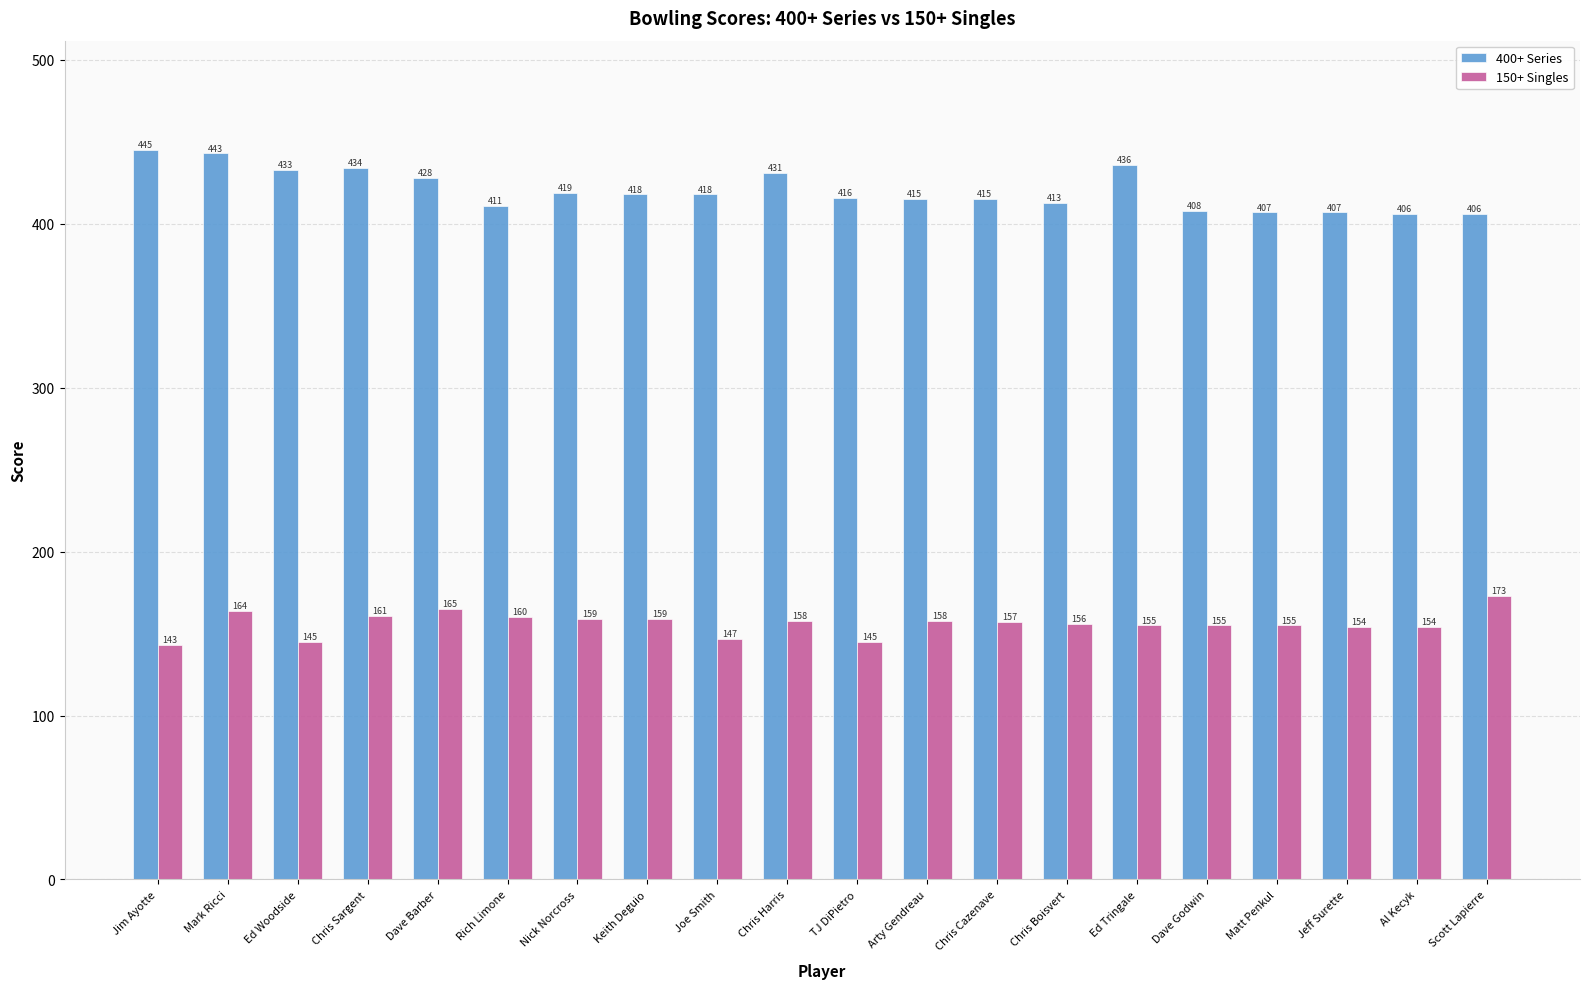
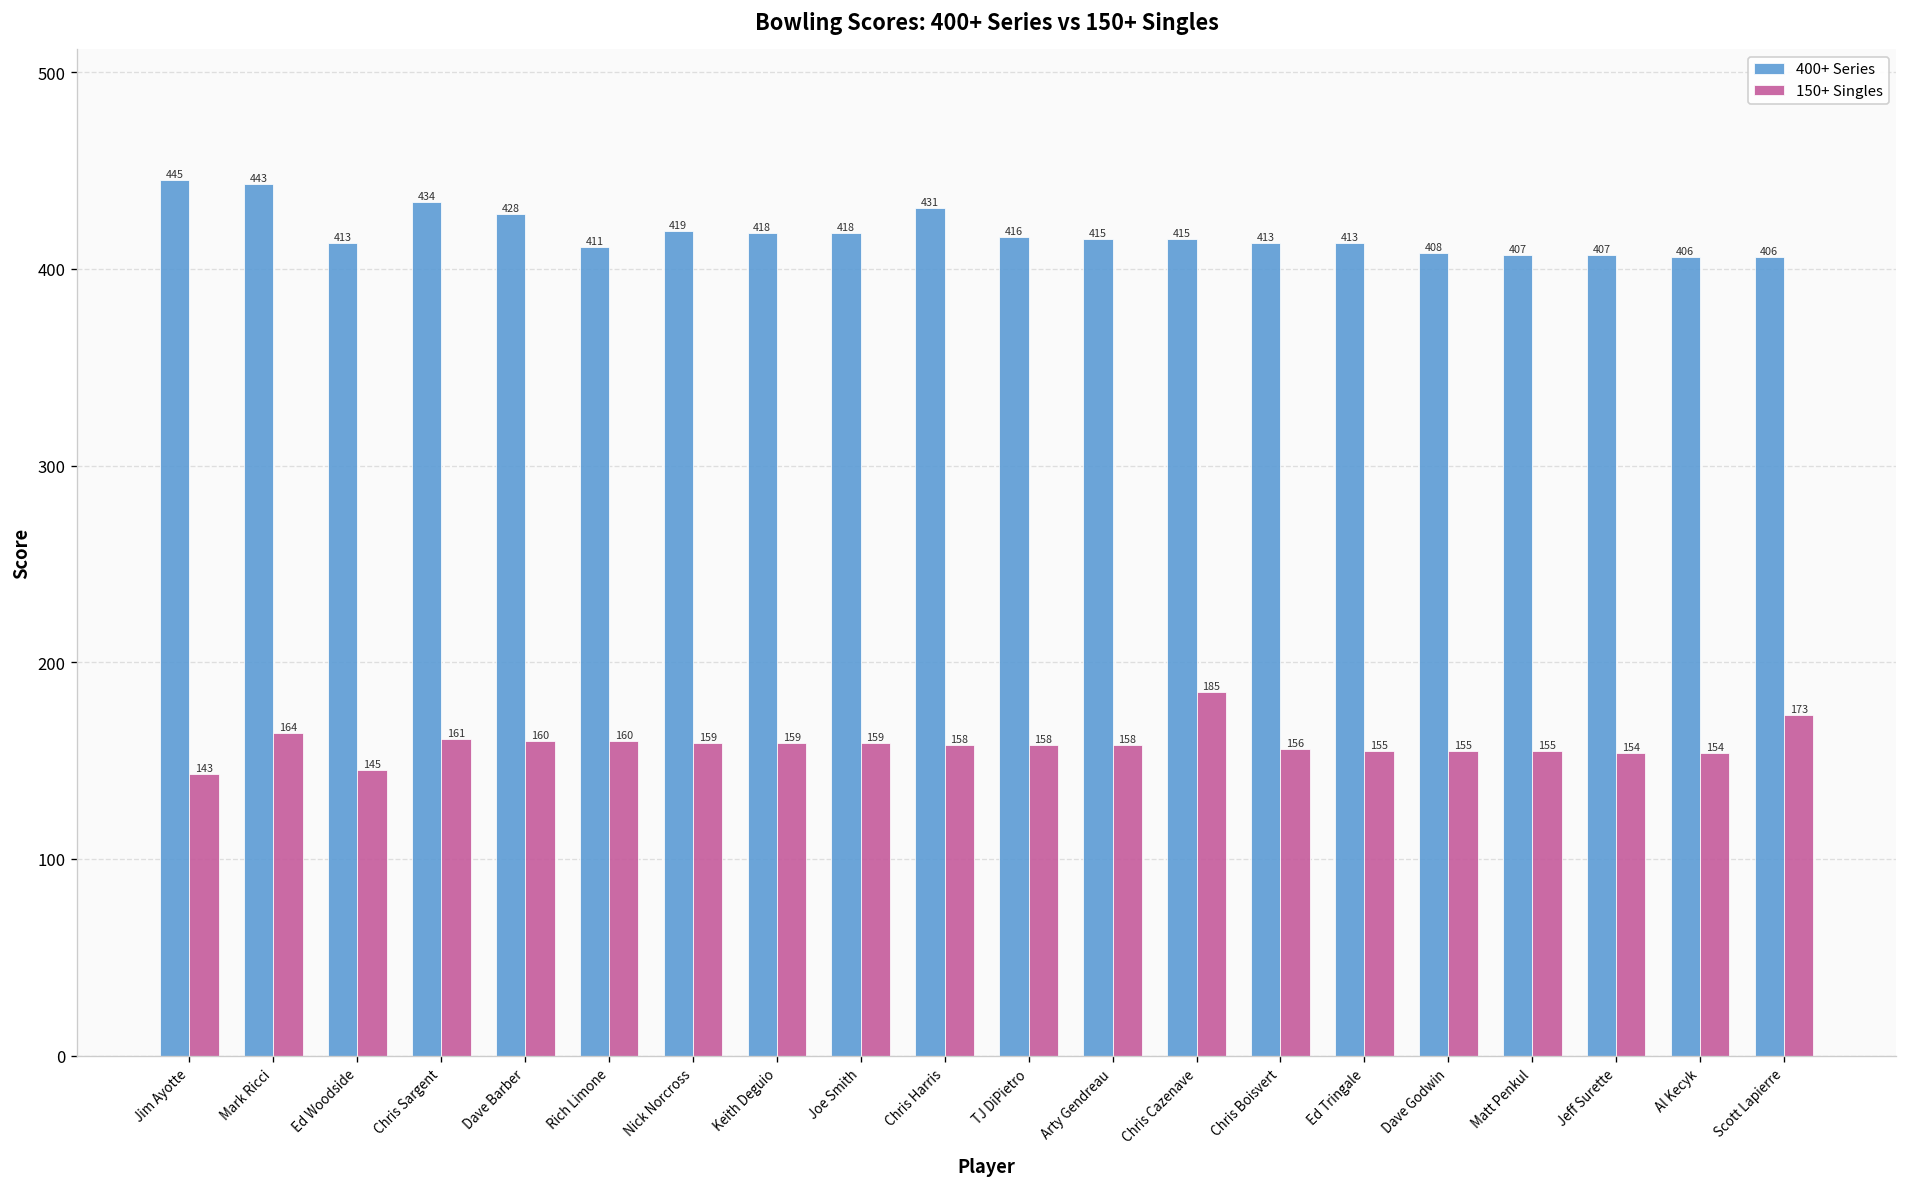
  {
    "400+ Series": {
      "Jim Ayotte": 445,
      "Mark Ricci": 443,
-     "Ed Woodside": 433,
+     "Ed Woodside": 413,
      "Chris Sargent": 434,
      "Dave Barber": 428,
      "Rich Limone": 411,
      "Nick Norcross": 419,
      "Keith Deguio": 418,
      "Joe Smith": 418,
      "Chris Harris": 431,
      "TJ DiPietro": 416,
      "Arty Gendreau": 415,
      "Chris Cazenave": 415,
      "Chris Boisvert": 413,
-     "Ed Tringale": 436,
+     "Ed Tringale": 413,
      "Dave Godwin": 408,
      "Matt Penkul": 407,
      "Jeff Surette": 407,
      "Al Kecyk": 406,
      "Scott Lapierre": 406
    },
    "150+ Singles": {
      "Jim Ayotte": 143,
      "Mark Ricci": 164,
      "Ed Woodside": 145,
      "Chris Sargent": 161,
-     "Dave Barber": 165,
+     "Dave Barber": 160,
      "Rich Limone": 160,
      "Nick Norcross": 159,
      "Keith Deguio": 159,
-     "Joe Smith": 147,
+     "Joe Smith": 159,
      "Chris Harris": 158,
-     "TJ DiPietro": 145,
+     "TJ DiPietro": 158,
      "Arty Gendreau": 158,
-     "Chris Cazenave": 157,
+     "Chris Cazenave": 185,
      "Chris Boisvert": 156,
      "Ed Tringale": 155,
      "Dave Godwin": 155,
      "Matt Penkul": 155,
      "Jeff Surette": 154,
      "Al Kecyk": 154,
      "Scott Lapierre": 173
    }
  }
